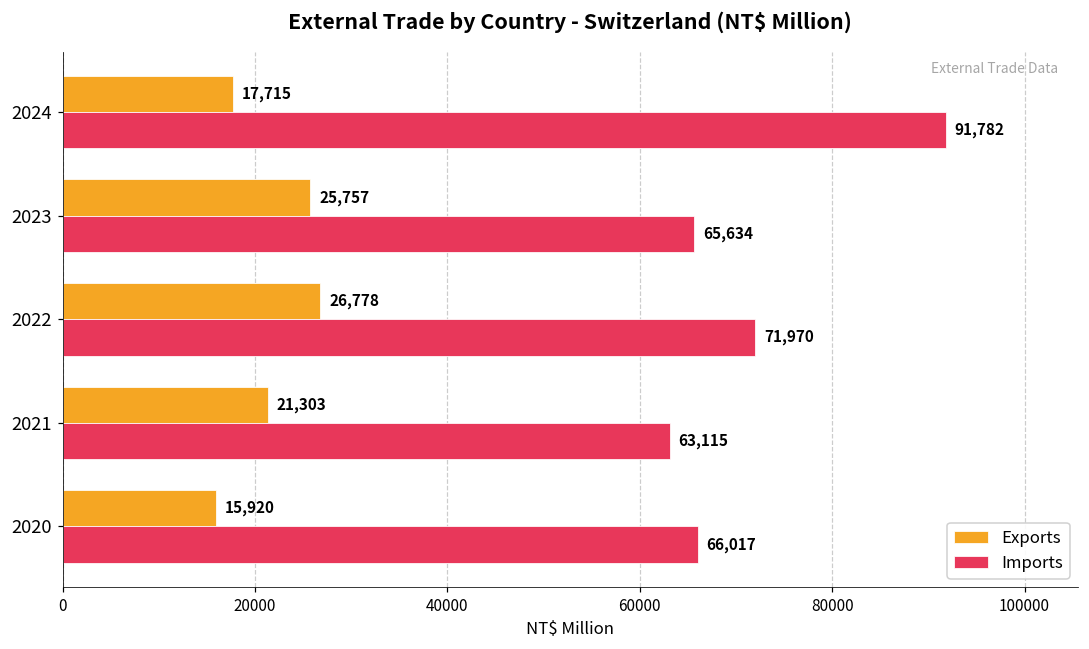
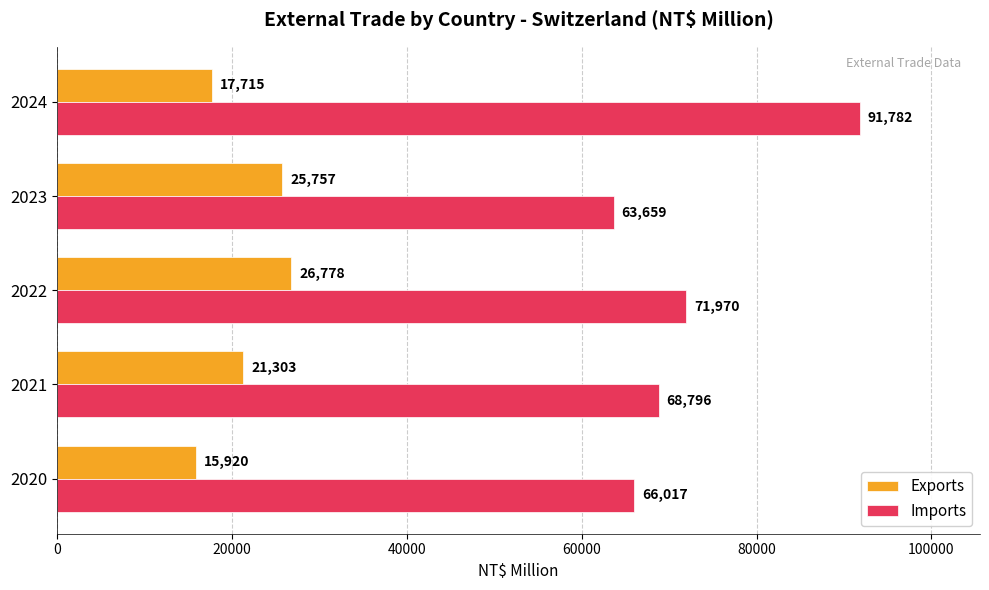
  {
    "Exports": {
      "2024": "17,715",
      "2023": "25,757",
      "2022": "26,778",
      "2021": "21,303",
      "2020": "15,920"
    },
    "Imports": {
      "2024": "91,782",
-     "2023": "65,634",
+     "2023": "63,659",
      "2022": "71,970",
-     "2021": "63,115",
+     "2021": "68,796",
      "2020": "66,017"
    }
  }
